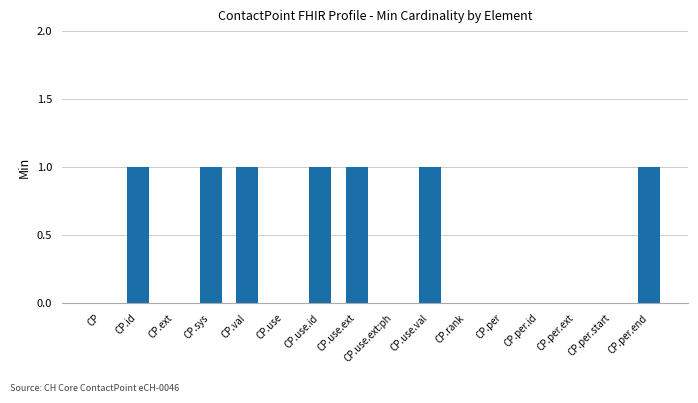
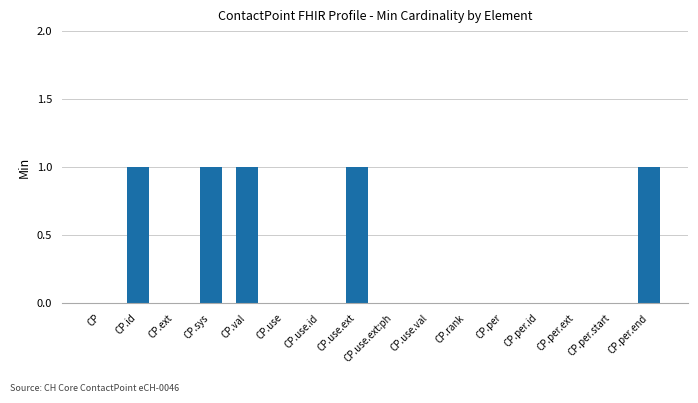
  {
    "CP": 0,
    "CP.id": 1,
    "CP.ext": 0,
    "CP.sys": 1,
    "CP.val": 1,
    "CP.use": 0,
-   "CP.use.id": 1,
+   "CP.use.id": 0,
    "CP.use.ext": 1,
    "CP.use.ext:ph": 0,
-   "CP.use.val": 1,
+   "CP.use.val": 0,
    "CP.rank": 0,
    "CP.per": 0,
    "CP.per.id": 0,
    "CP.per.ext": 0,
    "CP.per.start": 0,
    "CP.per.end": 1
  }
